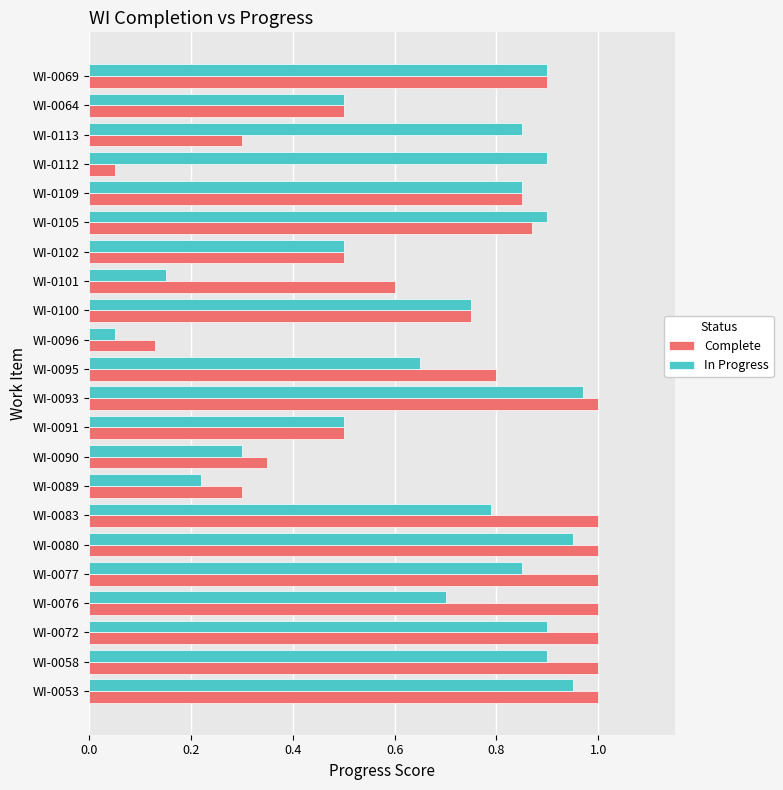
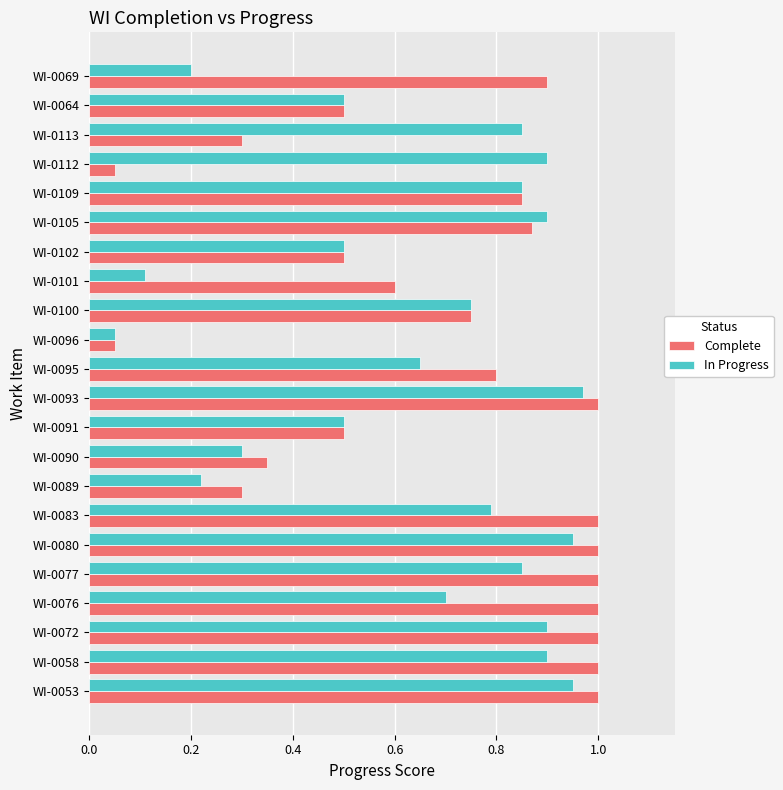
  {
    "Complete": {
      "WI-0069": 0.90,
      "WI-0064": 0.50,
      "WI-0113": 0.30,
      "WI-0112": 0.05,
      "WI-0109": 0.85,
      "WI-0105": 0.87,
      "WI-0102": 0.50,
      "WI-0101": 0.60,
      "WI-0100": 0.75,
-     "WI-0096": 0.13,
+     "WI-0096": 0.05,
      "WI-0095": 0.80,
      "WI-0093": 1.00,
      "WI-0091": 0.50,
      "WI-0090": 0.35,
      "WI-0089": 0.30,
      "WI-0083": 1.00,
      "WI-0080": 1.00,
      "WI-0077": 1.00,
      "WI-0076": 1.00,
      "WI-0072": 1.00,
      "WI-0058": 1.00,
      "WI-0053": 1.00
    },
    "In Progress": {
-     "WI-0069": 0.9,
+     "WI-0069": 0.2,
      "WI-0064": 0.50,
      "WI-0113": 0.85,
      "WI-0112": 0.90,
      "WI-0109": 0.85,
      "WI-0105": 0.90,
      "WI-0102": 0.50,
-     "WI-0101": 0.15,
+     "WI-0101": 0.11,
      "WI-0100": 0.75,
      "WI-0096": 0.05,
      "WI-0095": 0.65,
      "WI-0093": 0.97,
      "WI-0091": 0.50,
      "WI-0090": 0.30,
      "WI-0089": 0.22,
      "WI-0083": 0.79,
      "WI-0080": 0.95,
      "WI-0077": 0.85,
      "WI-0076": 0.70,
      "WI-0072": 0.90,
      "WI-0058": 0.90,
      "WI-0053": 0.95
    }
  }
